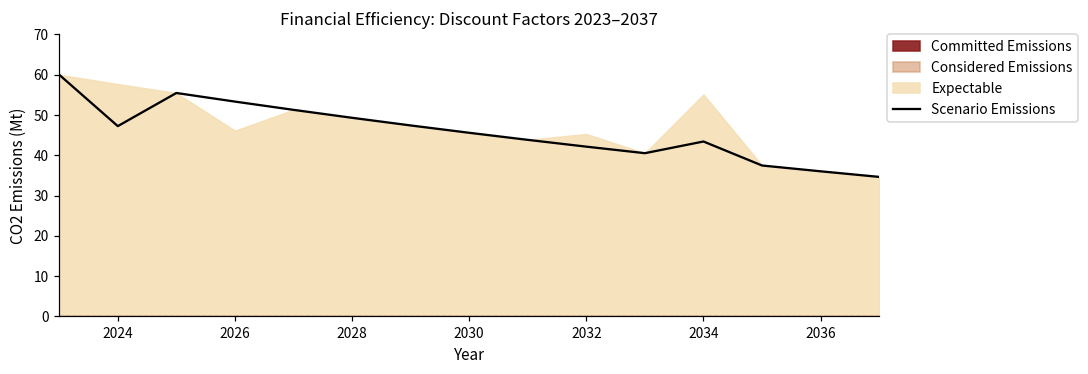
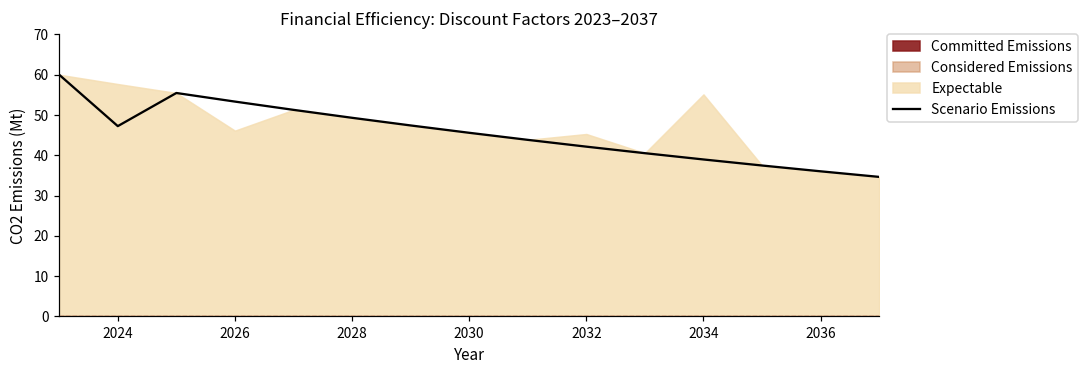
  {
    "Scenario Emissions": {
      "2024": 47,
      "2026": 53,
      "2032": 42,
-     "2034": 43
+     "2034": 39
    },
    "Considered Emissions": {
      "2024": 0,
      "2026": 0,
      "2028": 0,
      "2030": 0,
      "2032": 0,
      "2034": 0,
      "2036": 0
    },
    "Expectable": {
      "2024": 58,
      "2026": 46,
      "2032": 45,
      "2034": 55
    }
  }
